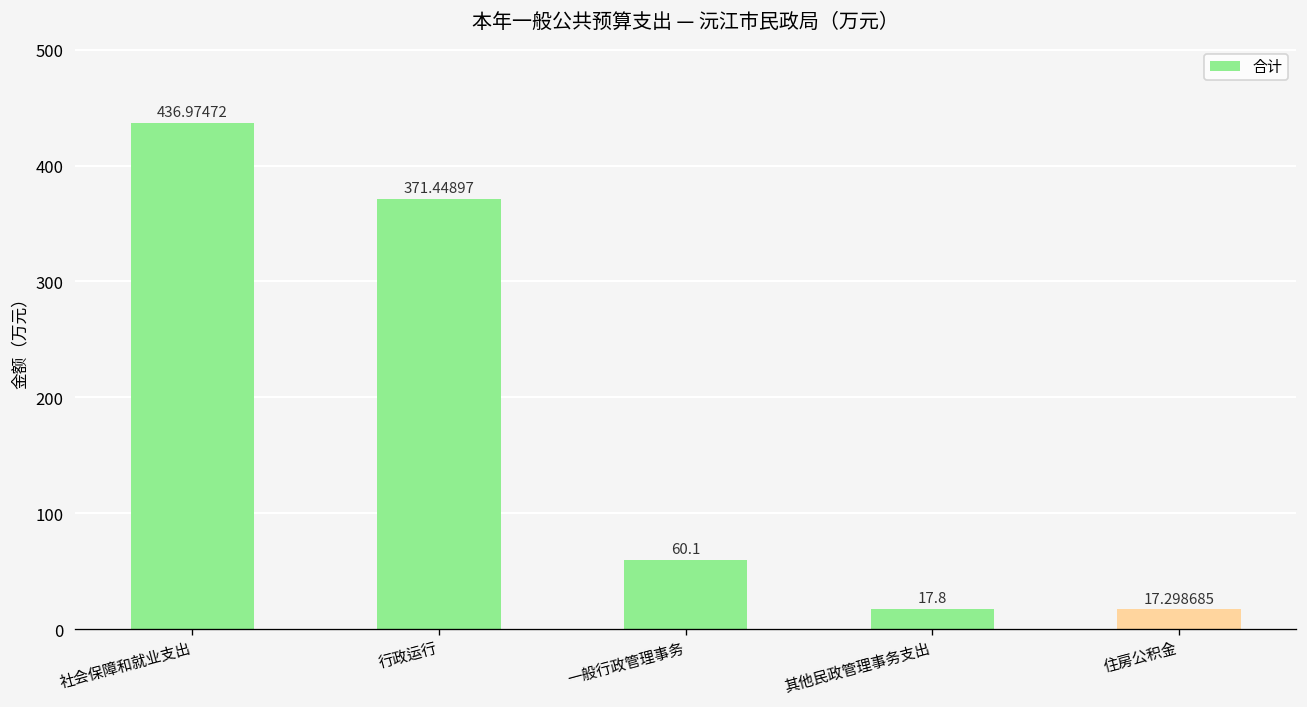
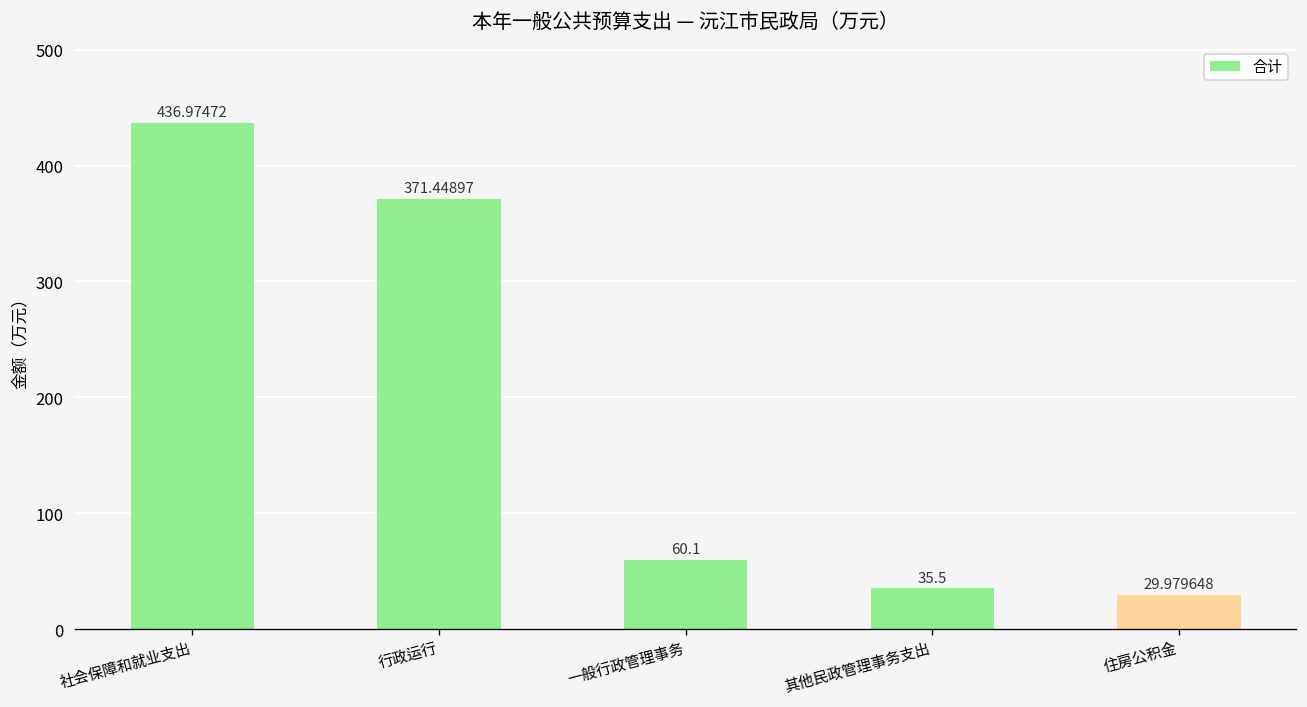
  {
    "社会保障和就业支出": 436.97472,
    "行政运行": 371.44897,
    "一般行政管理事务": 60.1,
-   "其他民政管理事务支出": 17.8,
-   "住房公积金": 17.298685
+   "其他民政管理事务支出": 35.5,
+   "住房公积金": 29.979648
  }
